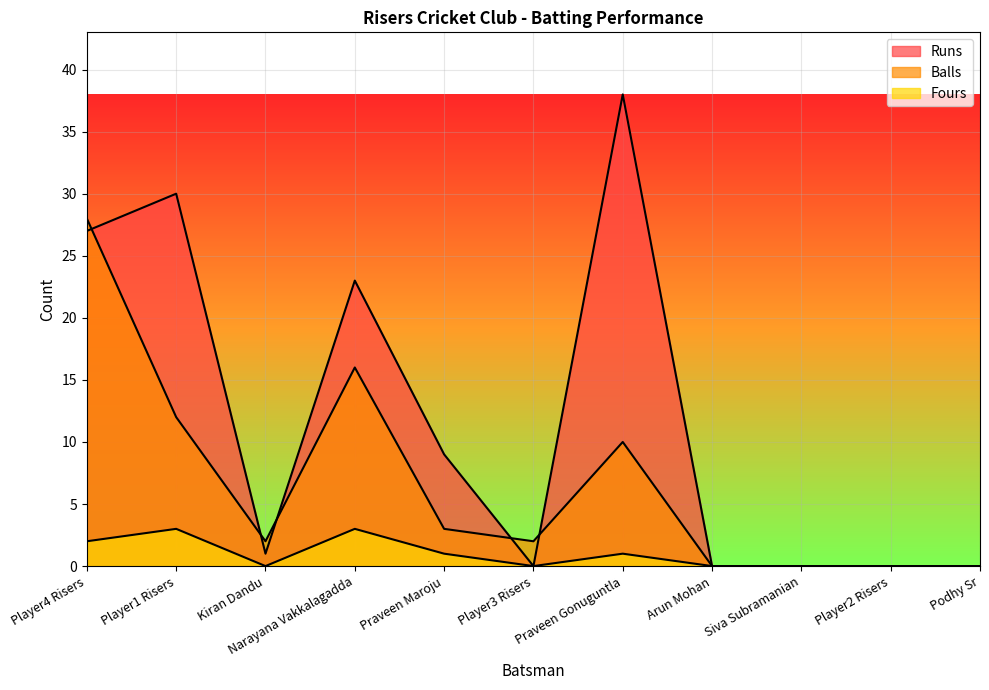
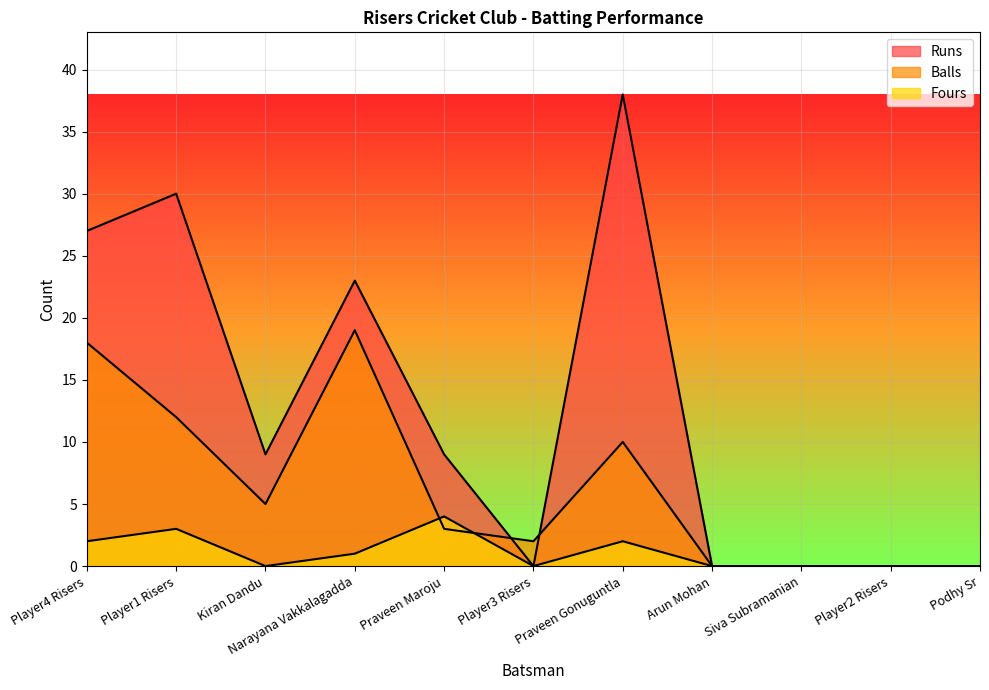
  {
    "Runs": {
      "Player4 Risers": 27,
      "Player1 Risers": 30,
-     "Kiran Dandu": 1,
+     "Kiran Dandu": 9,
      "Narayana Vakkalagadda": 23,
      "Praveen Maroju": 9,
      "Praveen Gonuguntla": 38
    },
    "Balls": {
-     "Player4 Risers": 28,
+     "Player4 Risers": 18,
      "Player1 Risers": 12,
-     "Kiran Dandu": 2,
-     "Narayana Vakkalagadda": 16,
+     "Kiran Dandu": 5,
+     "Narayana Vakkalagadda": 19,
      "Praveen Maroju": 3,
      "Player3 Risers": 2,
      "Praveen Gonuguntla": 10
    },
    "Fours": {
      "Player4 Risers": 2,
      "Player1 Risers": 3,
      "Kiran Dandu": 0,
-     "Narayana Vakkalagadda": 3,
-     "Praveen Maroju": 1,
-     "Praveen Gonuguntla": 1
+     "Narayana Vakkalagadda": 1,
+     "Praveen Maroju": 4,
+     "Praveen Gonuguntla": 2
    }
  }
